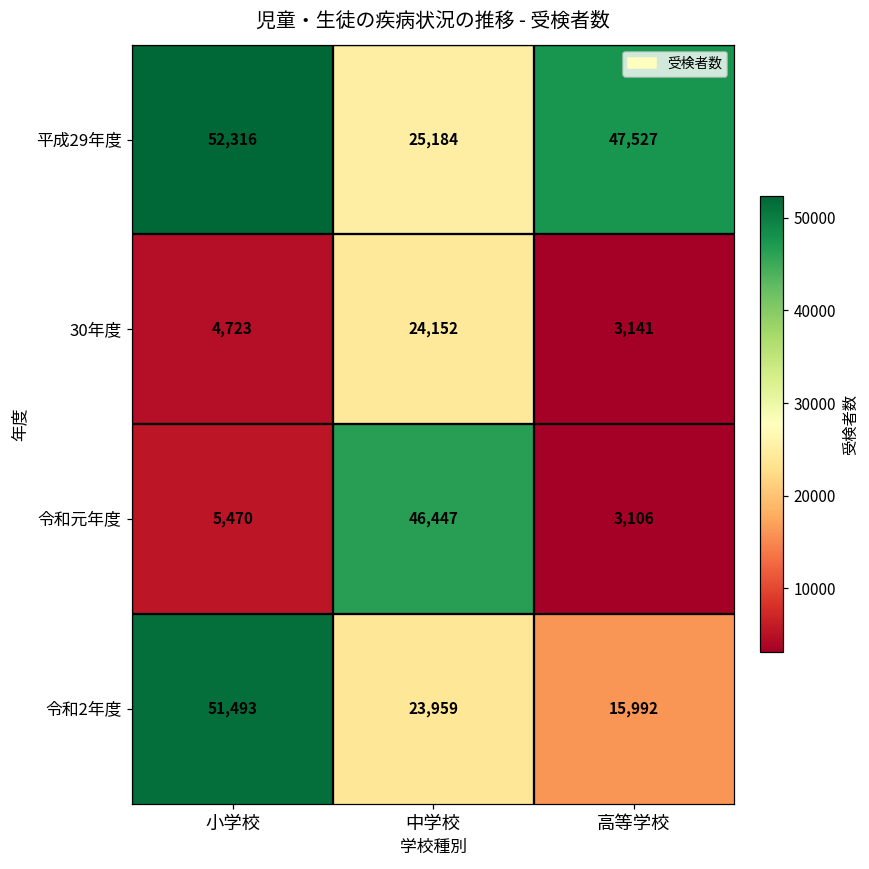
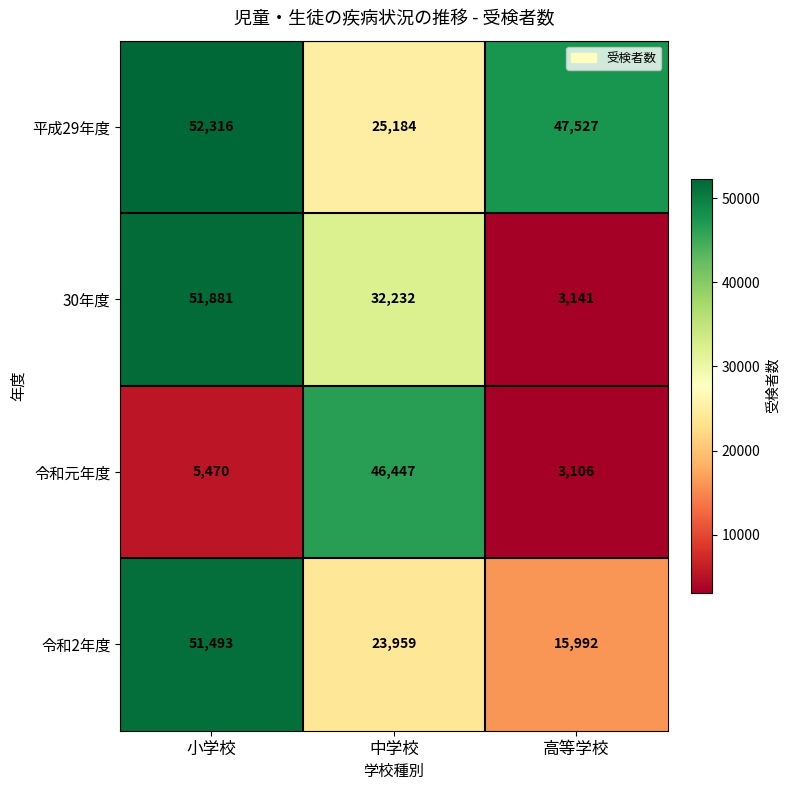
  {
    "平成29年度": {
      "小学校": "52,316",
      "中学校": "25,184",
      "高等学校": "47,527"
    },
    "30年度": {
-     "小学校": "4,723",
-     "中学校": "24,152",
+     "小学校": "51,881",
+     "中学校": "32,232",
      "高等学校": "3,141"
    },
    "令和元年度": {
      "小学校": "5,470",
      "中学校": "46,447",
      "高等学校": "3,106"
    },
    "令和2年度": {
      "小学校": "51,493",
      "中学校": "23,959",
      "高等学校": "15,992"
    }
  }
